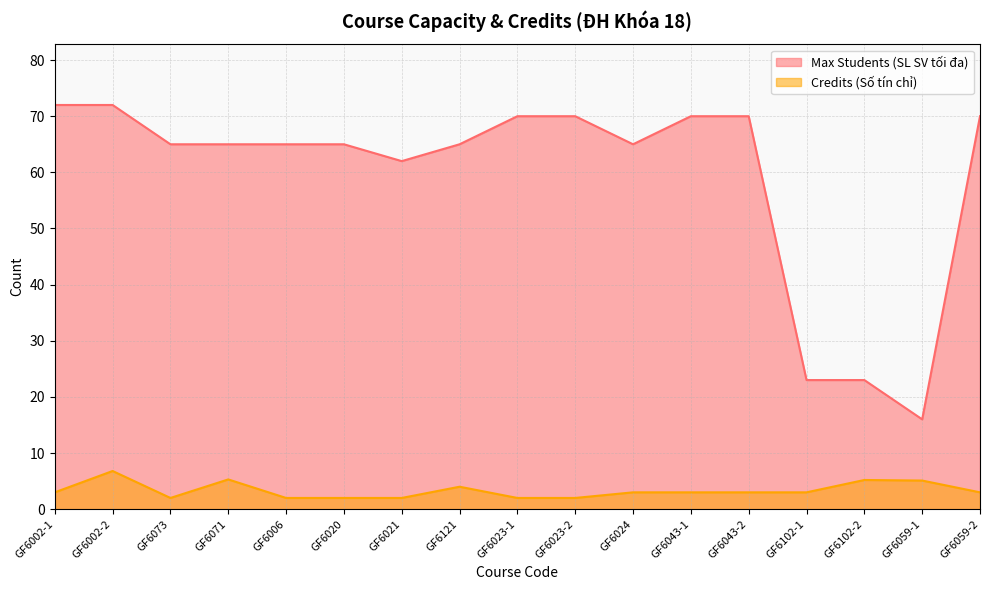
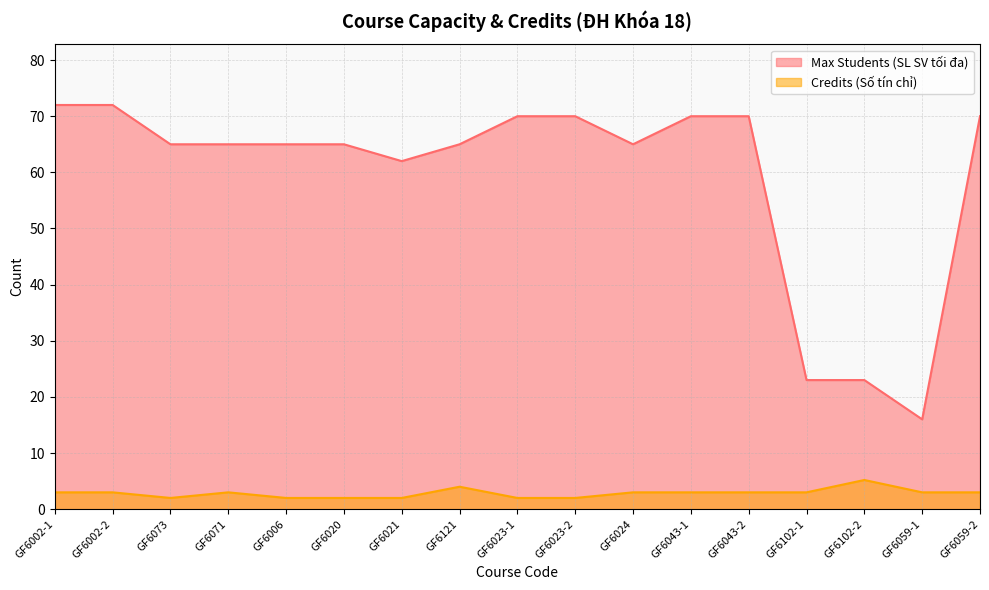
  {
    "Max Students (SL SV tối đa)": {
      "GF6002-1": 72,
      "GF6002-2": 72,
      "GF6073": 65,
      "GF6071": 65,
      "GF6006": 65,
      "GF6020": 65,
      "GF6021": 62,
      "GF6121": 65,
      "GF6023-1": 70,
      "GF6023-2": 70,
      "GF6024": 65,
      "GF6043-1": 70,
      "GF6043-2": 70,
      "GF6102-1": 23,
      "GF6102-2": 23,
      "GF6059-1": 16,
      "GF6059-2": 70
    },
    "Credits (Số tín chỉ)": {
      "GF6002-1": 3,
-     "GF6002-2": 7,
+     "GF6002-2": 3,
      "GF6073": 2,
-     "GF6071": 5,
+     "GF6071": 3,
      "GF6006": 2,
      "GF6020": 2,
      "GF6021": 2,
      "GF6121": 4,
      "GF6023-1": 2,
      "GF6023-2": 2,
      "GF6024": 3,
      "GF6043-1": 3,
      "GF6043-2": 3,
      "GF6102-1": 3,
      "GF6102-2": 5,
-     "GF6059-1": 5,
+     "GF6059-1": 3,
      "GF6059-2": 3
    }
  }
